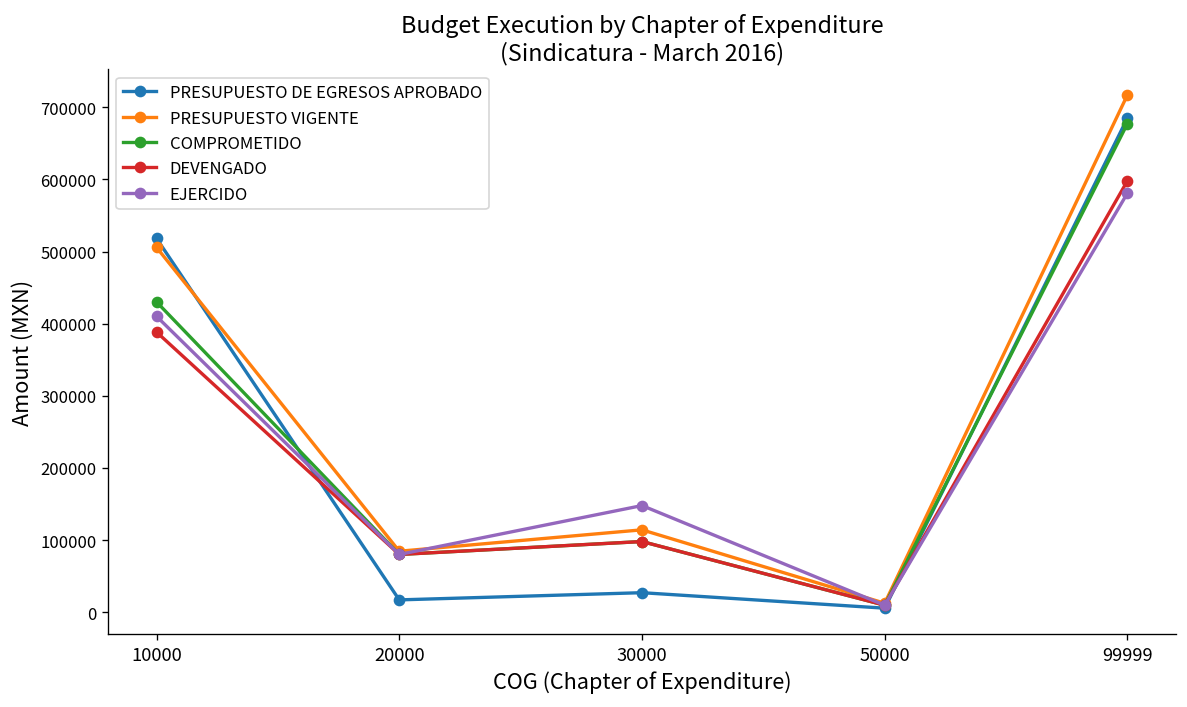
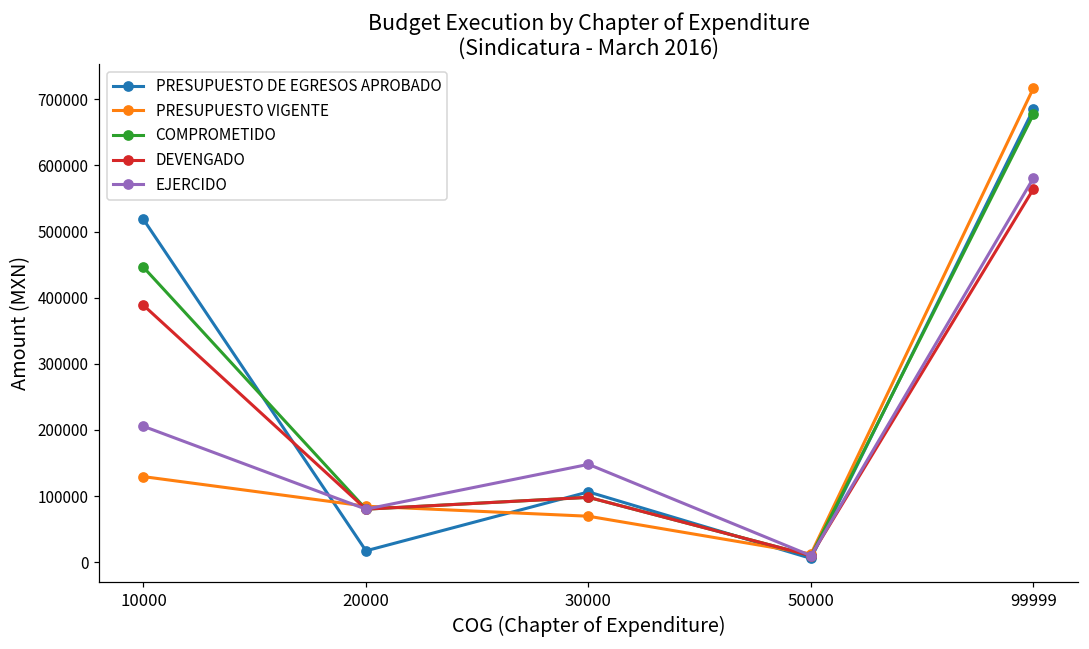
  {
    "PRESUPUESTO DE EGRESOS APROBADO": {
      "10000": 520000,
      "20000": 20000,
-     "30000": 30000,
+     "30000": 110000,
      "99999": 690000
    },
    "PRESUPUESTO VIGENTE": {
-     "10000": 510000,
+     "10000": 130000,
      "20000": 80000,
-     "30000": 110000,
+     "30000": 70000,
      "99999": 720000
    },
    "COMPROMETIDO": {
-     "10000": 430000,
+     "10000": 450000,
      "99999": 680000
    },
    "DEVENGADO": {
      "10000": 390000,
-     "99999": 600000
+     "99999": 560000
    },
    "EJERCIDO": {
-     "10000": 410000,
+     "10000": 210000,
      "30000": 150000,
      "99999": 580000
    }
  }
